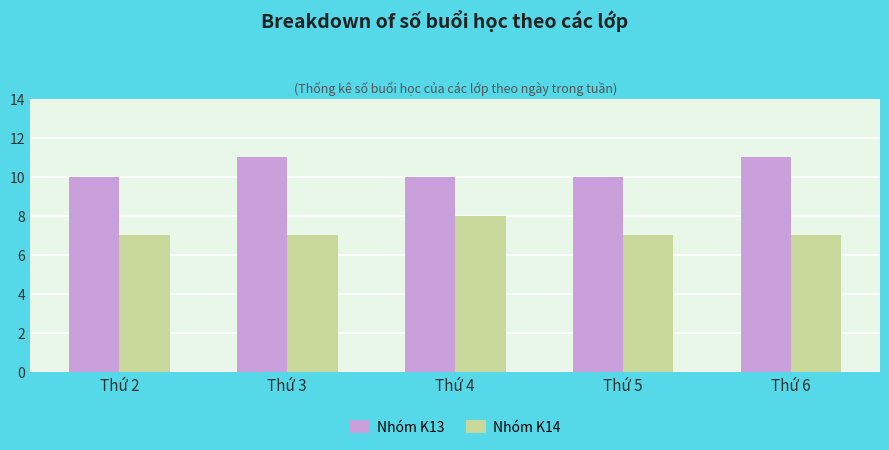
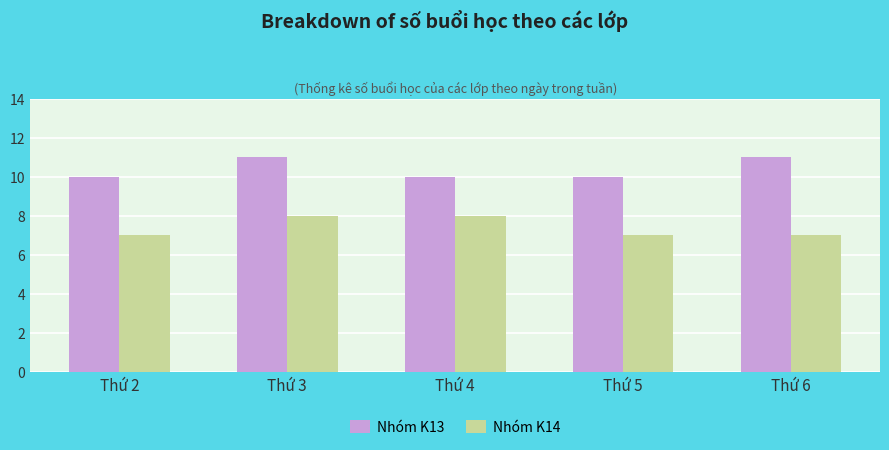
  {
    "Nhóm K13": {
      "Thứ 2": 10,
      "Thứ 3": 11,
      "Thứ 4": 10,
      "Thứ 5": 10,
      "Thứ 6": 11
    },
    "Nhóm K14": {
      "Thứ 2": 7,
-     "Thứ 3": 7,
+     "Thứ 3": 8,
      "Thứ 4": 8,
      "Thứ 5": 7,
      "Thứ 6": 7
    }
  }
